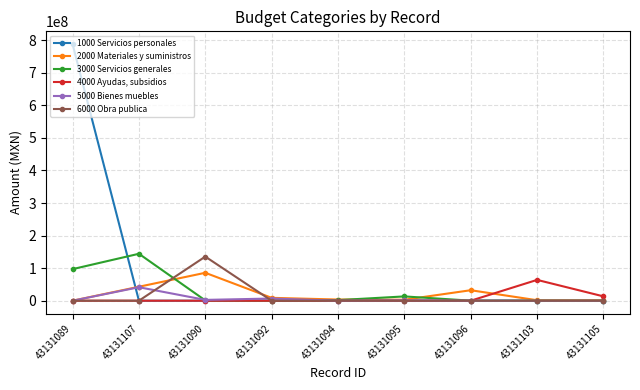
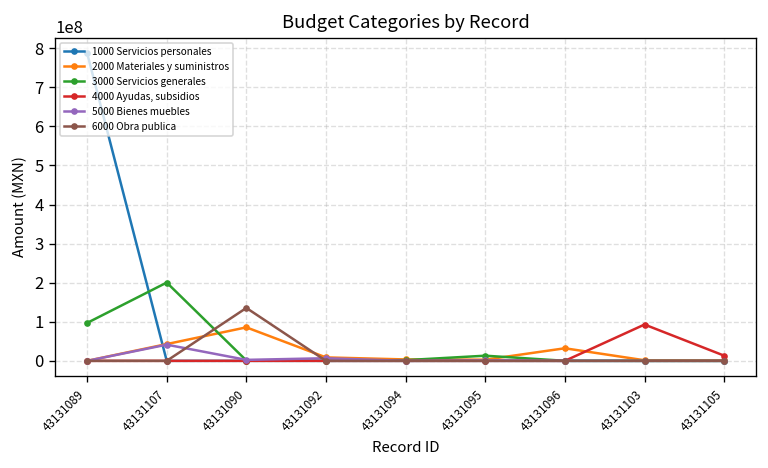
  {
    "2000 Materiales y suministros": {
      "43131090": 90000000,
      "43131096": 30000000
    },
    "3000 Servicios generales": {
      "43131089": 100000000,
-     "43131107": 140000000,
+     "43131107": 200000000,
      "43131095": 10000000
    },
    "4000 Ayudas, subsidios": {
-     "43131103": 60000000,
+     "43131103": 90000000,
      "43131105": 10000000
    },
    "6000 Obra publica": {
      "43131090": 140000000
    }
  }
